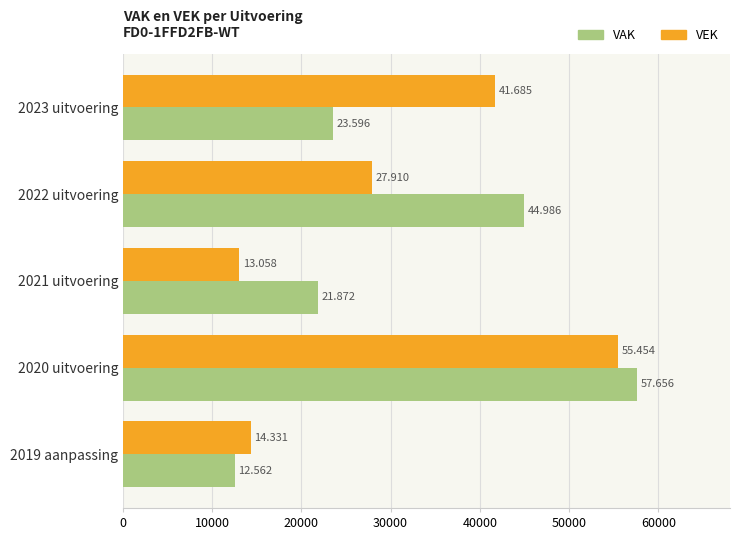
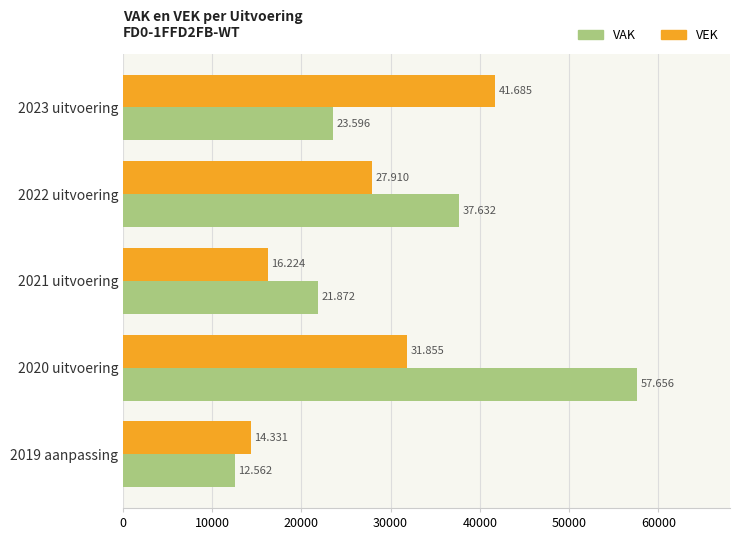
  {
    "VAK": {
-     "2022 uitvoering": 44.986
+     "2022 uitvoering": 37.632
    },
    "VEK": {
-     "2021 uitvoering": 13.058,
-     "2020 uitvoering": 55.454
+     "2021 uitvoering": 16.224,
+     "2020 uitvoering": 31.855
    }
  }
